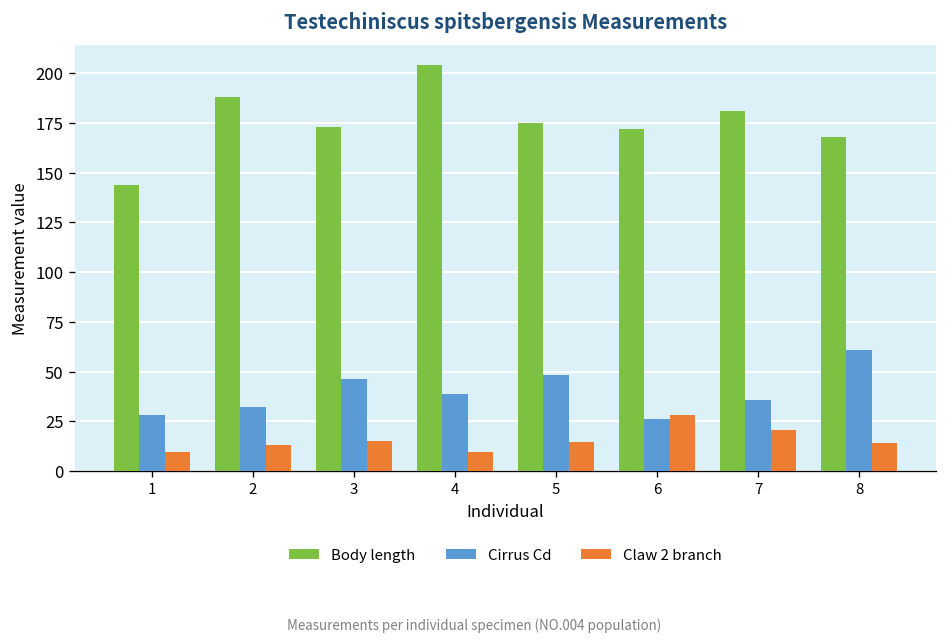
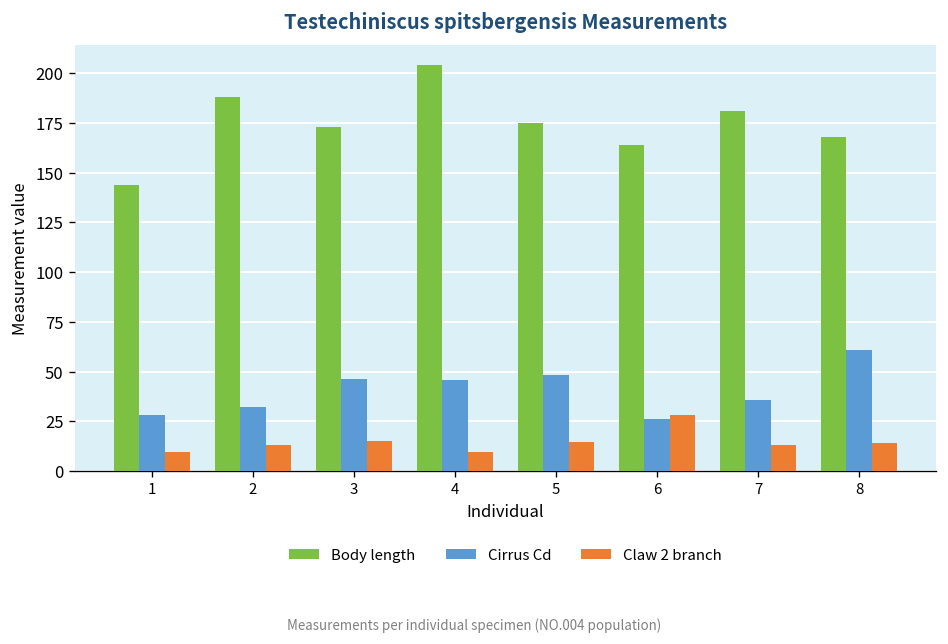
  {
    "Body length": {
      "1": 144,
      "2": 188,
      "3": 173,
      "4": 204,
      "5": 175,
-     "6": 172,
+     "6": 164,
      "7": 181,
      "8": 168
    },
    "Cirrus Cd": {
      "1": 28,
      "2": 32,
      "3": 46,
-     "4": 39,
+     "4": 46,
      "5": 48,
      "6": 26,
      "7": 36,
      "8": 61
    },
    "Claw 2 branch": {
      "1": 9,
      "2": 13,
      "3": 15,
      "4": 10,
      "5": 15,
      "6": 28,
-     "7": 21,
+     "7": 13,
      "8": 14
    }
  }
